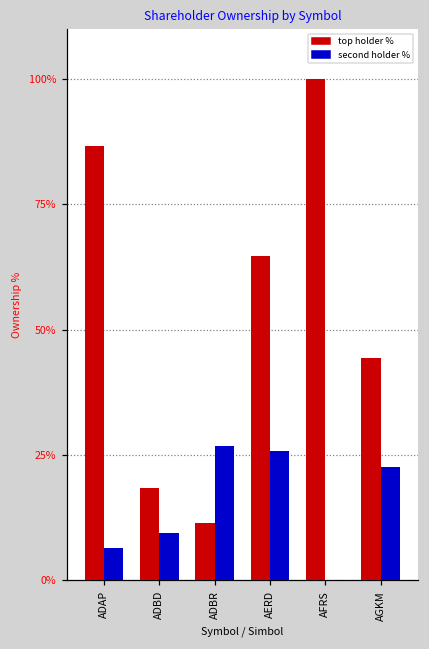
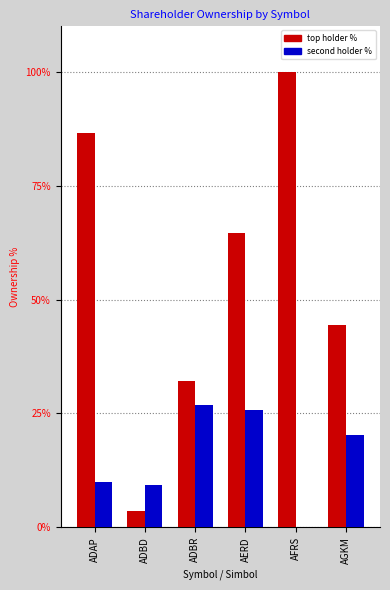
  {
    "top holder %": {
      "ADAP": "87%",
-     "ADBD": "18%",
-     "ADBR": "11%",
+     "ADBD": "4%",
+     "ADBR": "32%",
      "AERD": "65%",
      "AFRS": "100%",
      "AGKM": "44%"
    },
    "second holder %": {
-     "ADAP": "6%",
+     "ADAP": "10%",
      "ADBD": "9%",
      "ADBR": "27%",
      "AERD": "26%",
      "AFRS": "0%",
-     "AGKM": "22%"
+     "AGKM": "20%"
    }
  }
